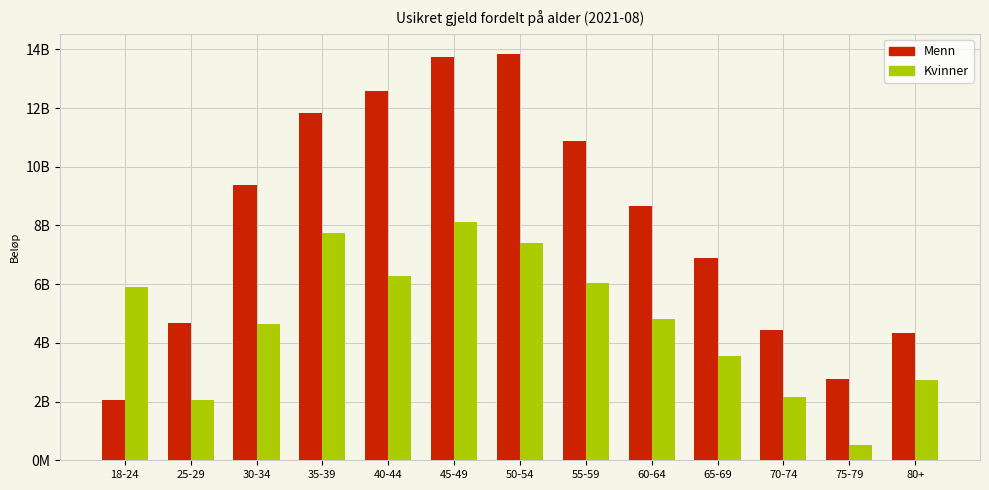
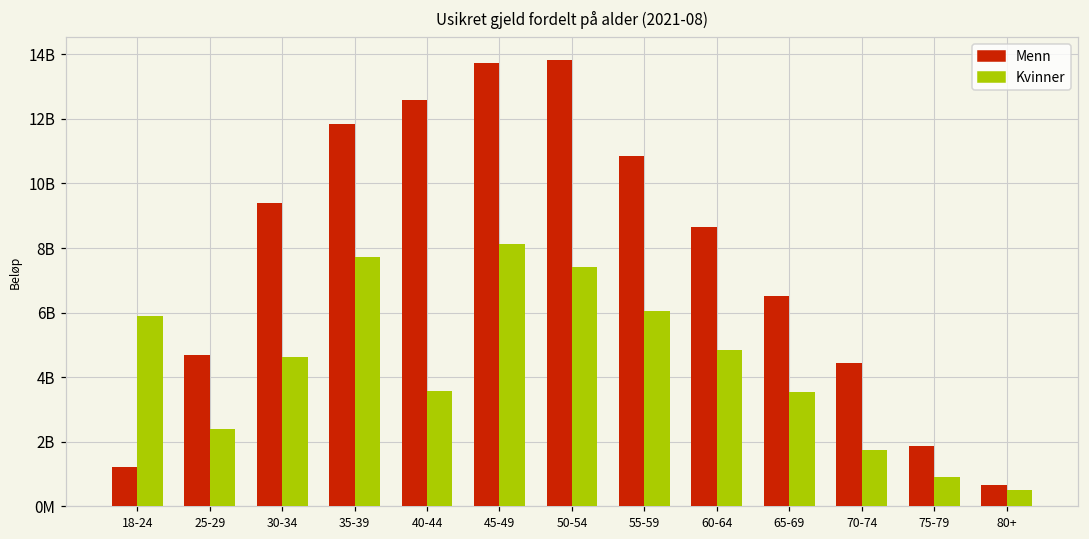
  {
    "Menn": {
-     "18-24": 2000000000,
+     "18-24": 1200000000,
      "25-29": 4700000000,
      "30-34": 9400000000,
      "35-39": 11800000000,
      "40-44": 12600000000,
      "45-49": 13700000000,
      "50-54": 13800000000,
      "55-59": 10900000000,
      "60-64": 8600000000,
-     "65-69": 6900000000,
+     "65-69": 6500000000,
      "70-74": 4400000000,
-     "75-79": 2800000000,
-     "80+": 4300000000
+     "75-79": 1900000000,
+     "80+": 600000000
    },
    "Kvinner": {
      "18-24": 5900000000,
-     "25-29": 2000000000,
+     "25-29": 2400000000,
      "30-34": 4600000000,
      "35-39": 7700000000,
-     "40-44": 6300000000,
+     "40-44": 3600000000,
      "45-49": 8100000000,
      "50-54": 7400000000,
      "55-59": 6100000000,
      "60-64": 4800000000,
      "65-69": 3500000000,
-     "70-74": 2200000000,
-     "75-79": 500000000,
-     "80+": 2700000000
+     "70-74": 1700000000,
+     "75-79": 900000000,
+     "80+": 500000000
    }
  }
